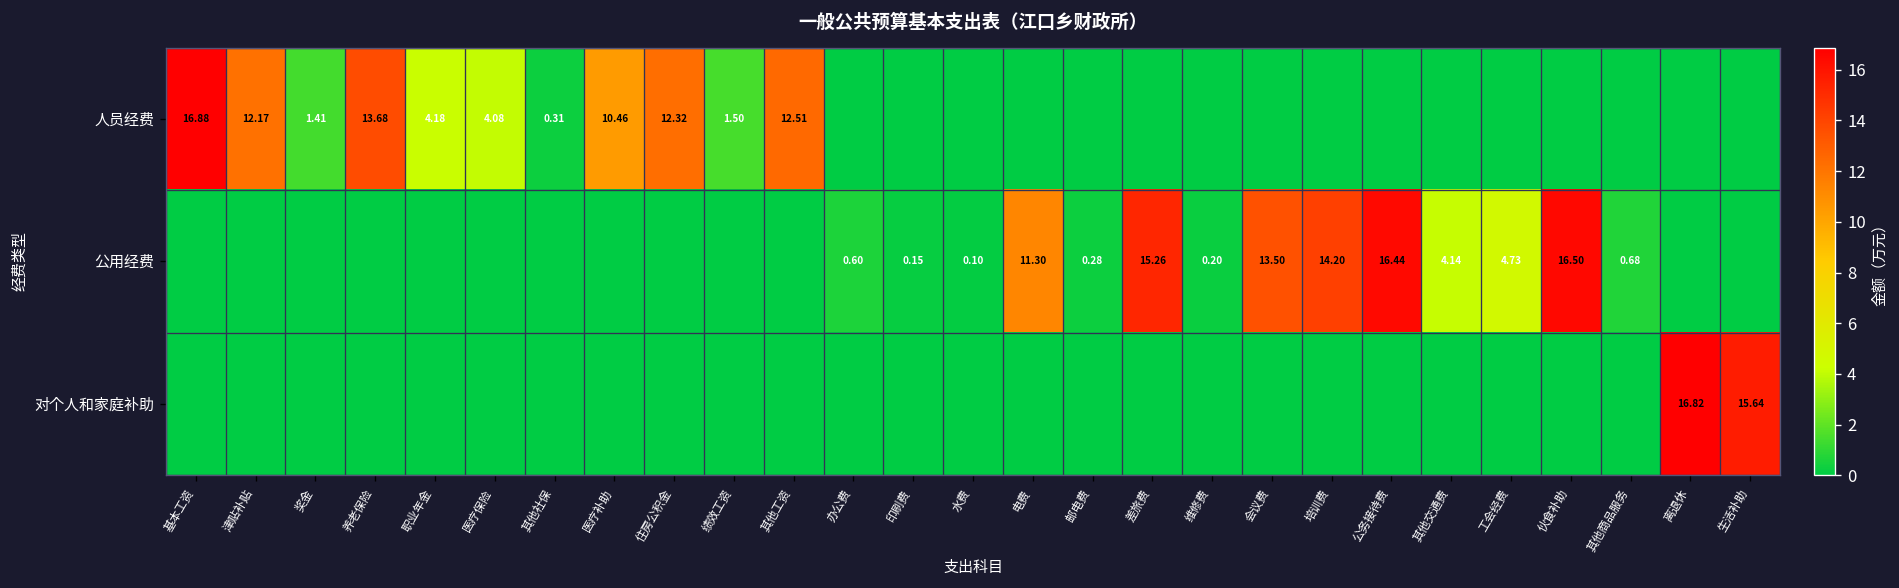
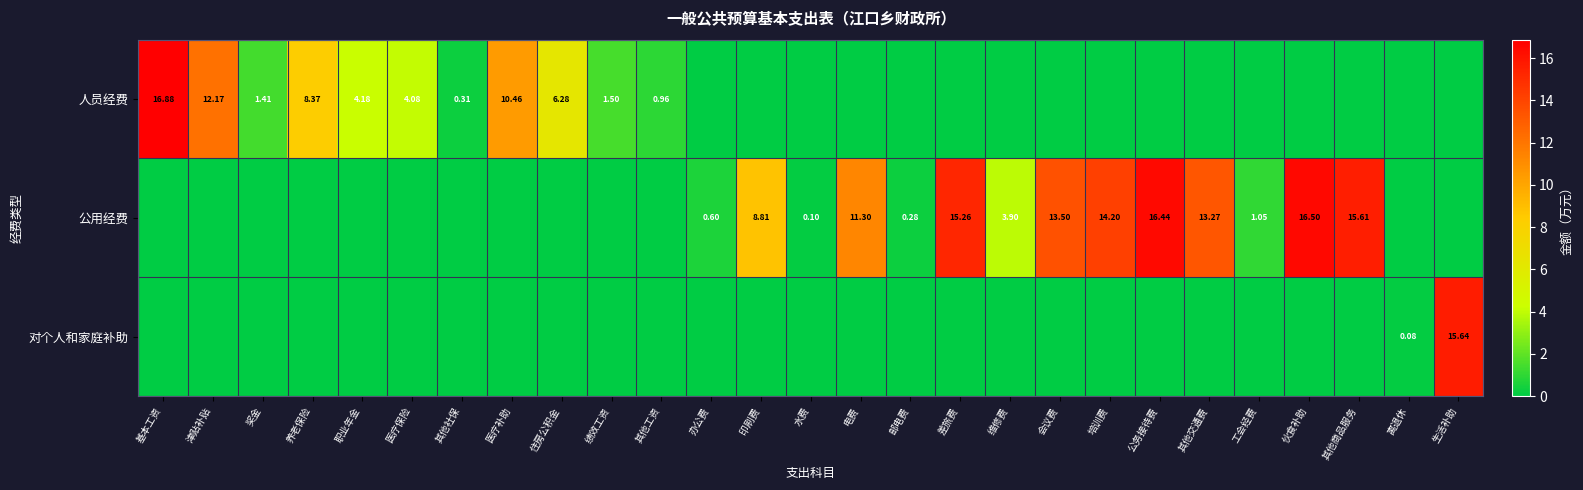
  {
    "人员经费": {
      "基本工资": 16.88,
      "津贴补贴": 12.17,
      "奖金": 1.41,
-     "养老保险": 13.68,
+     "养老保险": 8.37,
      "职业年金": 4.18,
      "医疗保险": 4.08,
      "其他社保": 0.31,
      "医疗补助": 10.46,
-     "住房公积金": 12.32,
+     "住房公积金": 6.28,
      "绩效工资": 1.50,
-     "其他工资": 12.51
+     "其他工资": 0.96
    },
    "公用经费": {
      "办公费": 0.60,
-     "印刷费": 0.15,
+     "印刷费": 8.81,
      "水费": 0.10,
      "电费": 11.30,
      "邮电费": 0.28,
      "差旅费": 15.26,
-     "维修费": 0.20,
+     "维修费": 3.90,
      "会议费": 13.50,
      "培训费": 14.20,
      "公务接待费": 16.44,
-     "其他交通费": 4.14,
-     "工会经费": 4.73,
+     "其他交通费": 13.27,
+     "工会经费": 1.05,
      "伙食补助": 16.50,
-     "其他商品服务": 0.68
+     "其他商品服务": 15.61
    },
    "对个人和家庭补助": {
-     "离退休": 16.82,
+     "离退休": 0.08,
      "生活补助": 15.64
    }
  }
